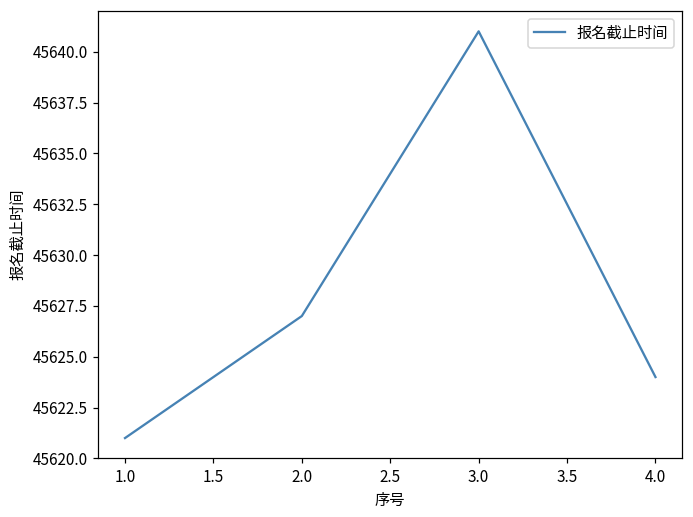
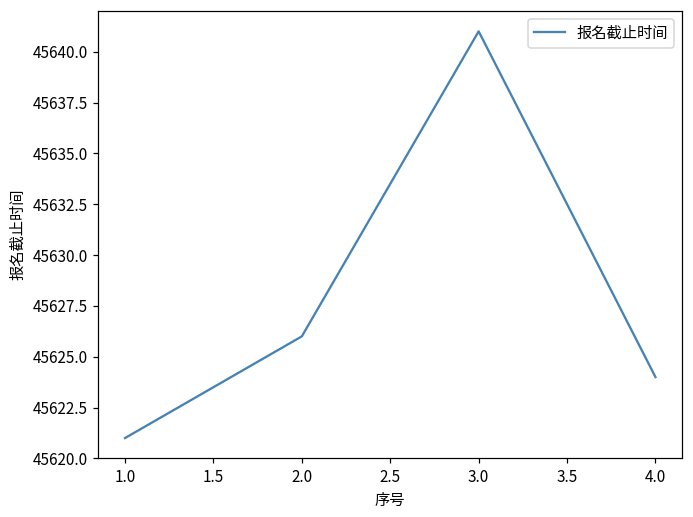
  {
    "1.0": 45621,
-   "2.0": 45627,
+   "2.0": 45626,
    "3.0": 45641,
    "4.0": 45624
  }
